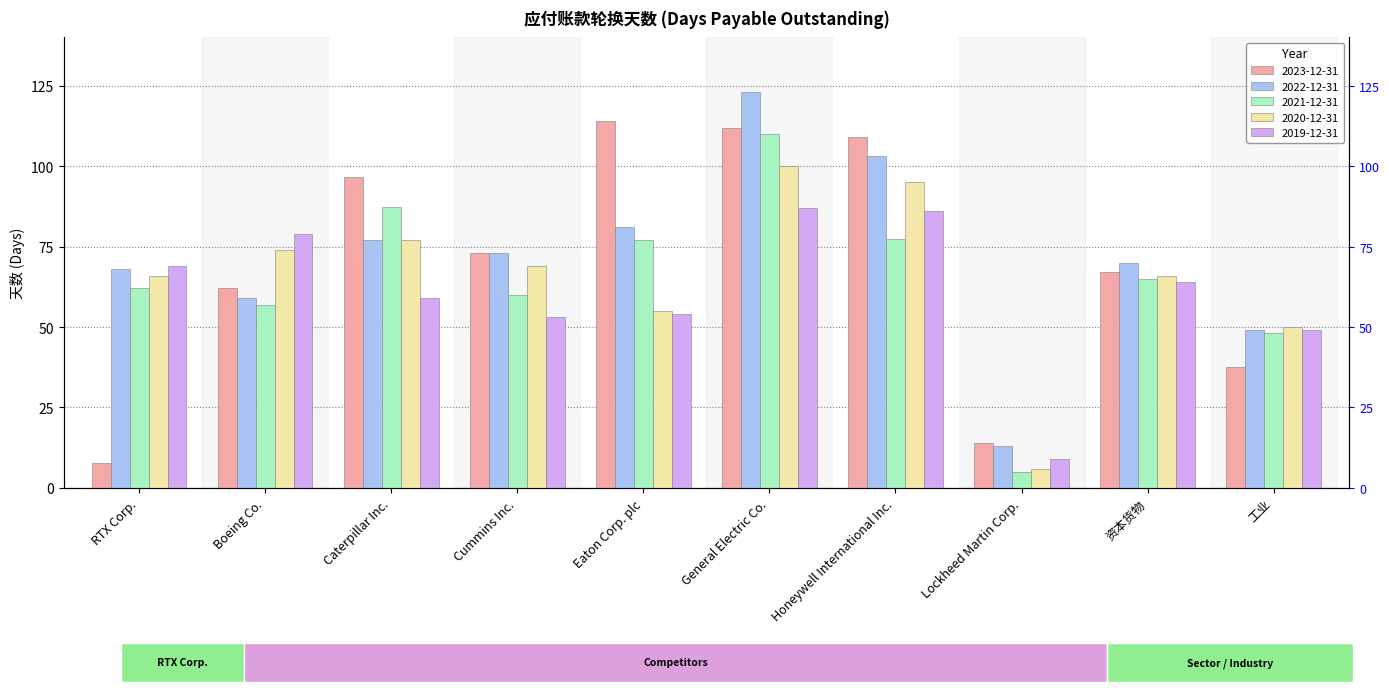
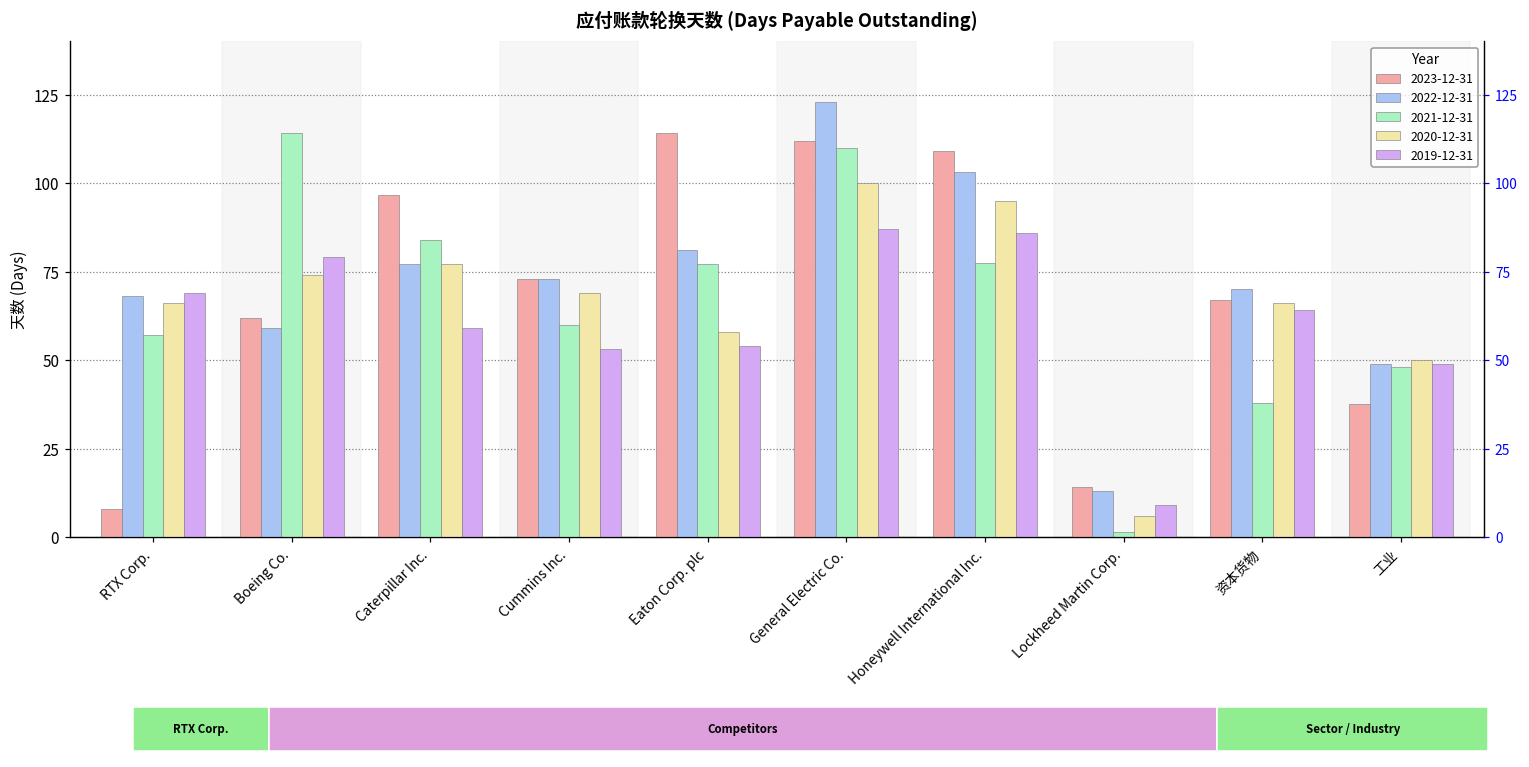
  {
    "应付账款轮换天数 (Days Payable Outstanding)": {
      "2023-12-31": {
        "RTX Corp.": 8,
        "Boeing Co.": 62,
        "Caterpillar Inc.": 97,
        "Cummins Inc.": 73,
        "Eaton Corp. plc": 114,
        "General Electric Co.": 112,
        "Honeywell International Inc.": 109,
        "Lockheed Martin Corp.": 14,
        "资本货物": 67,
        "工业": 38
      },
      "2021-12-31": {
-       "RTX Corp.": 62,
-       "Boeing Co.": 57,
-       "Caterpillar Inc.": 87,
+       "RTX Corp.": 57,
+       "Boeing Co.": 114,
+       "Caterpillar Inc.": 84,
        "Cummins Inc.": 60,
        "Eaton Corp. plc": 77,
        "General Electric Co.": 110,
        "Honeywell International Inc.": 78,
-       "Lockheed Martin Corp.": 5,
-       "资本货物": 65,
+       "Lockheed Martin Corp.": 1,
+       "资本货物": 38,
        "工业": 48
      },
      "2020-12-31": {
        "RTX Corp.": 66,
        "Boeing Co.": 74,
        "Caterpillar Inc.": 77,
        "Cummins Inc.": 69,
-       "Eaton Corp. plc": 55,
+       "Eaton Corp. plc": 58,
        "General Electric Co.": 100,
        "Honeywell International Inc.": 95,
        "Lockheed Martin Corp.": 6,
        "资本货物": 66,
        "工业": 50
      }
    }
  }
